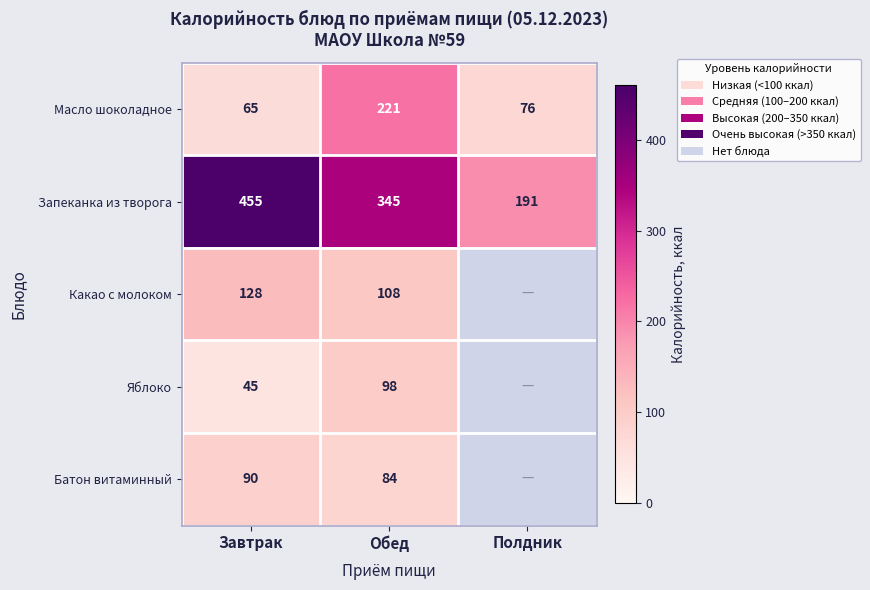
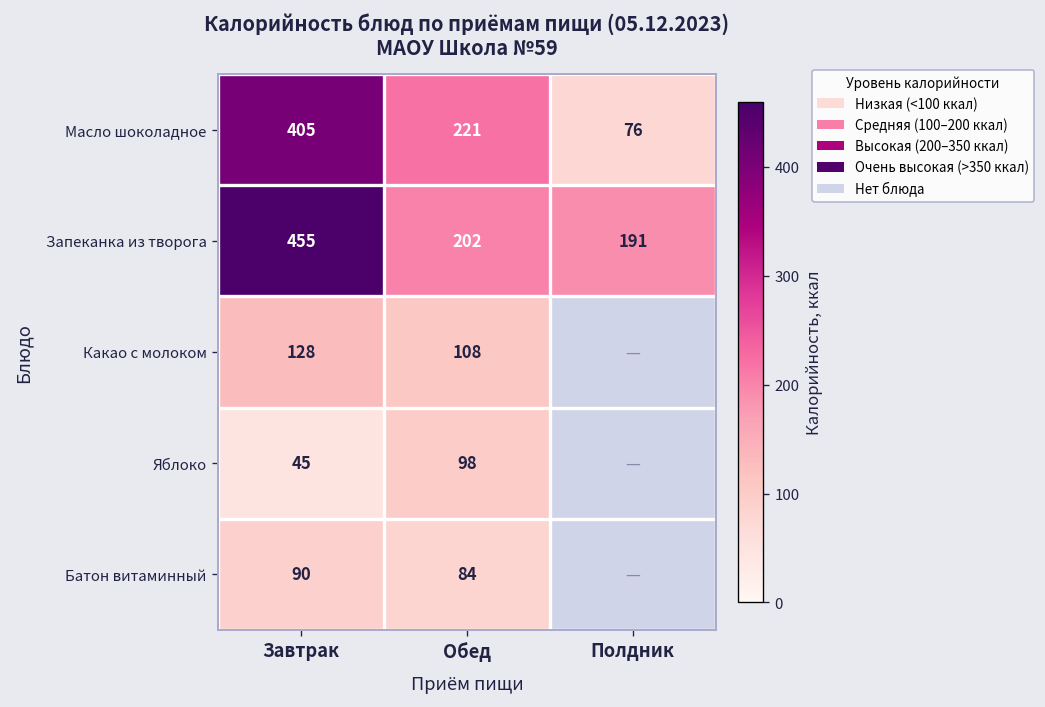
  {
    "Масло шоколадное": {
-     "Завтрак": 65,
+     "Завтрак": 405,
      "Обед": 221,
      "Полдник": 76
    },
    "Запеканка из творога": {
      "Завтрак": 455,
-     "Обед": 345,
+     "Обед": 202,
      "Полдник": 191
    },
    "Какао с молоком": {
      "Завтрак": 128,
      "Обед": 108
    },
    "Яблоко": {
      "Завтрак": 45,
      "Обед": 98
    },
    "Батон витаминный": {
      "Завтрак": 90,
      "Обед": 84
    }
  }
